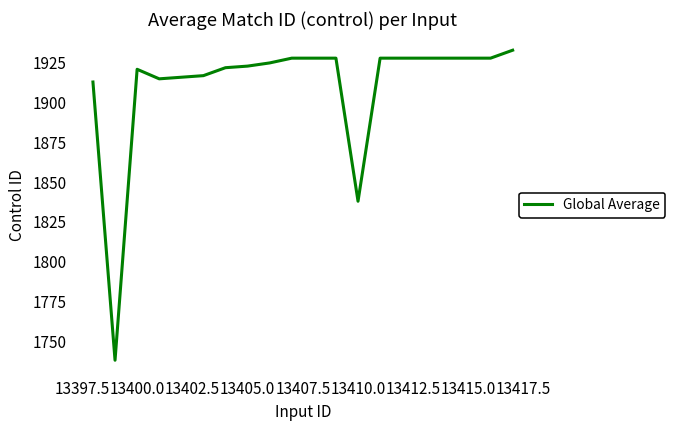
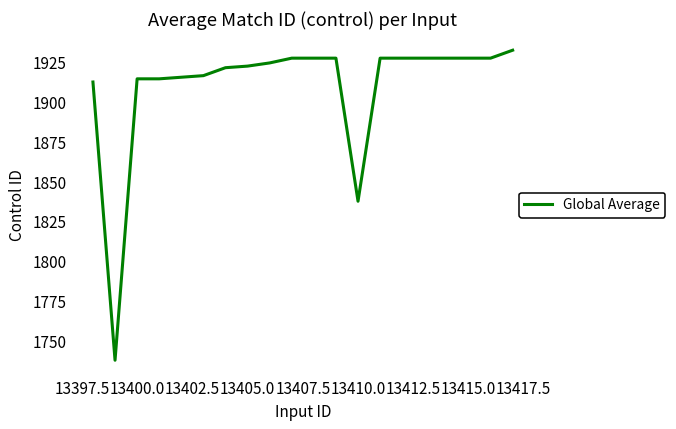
  {
-   "13400.0": 1921,
+   "13400.0": 1915,
    "13405.0": 1923,
    "13410.0": 1838,
    "13415.0": 1928
  }
